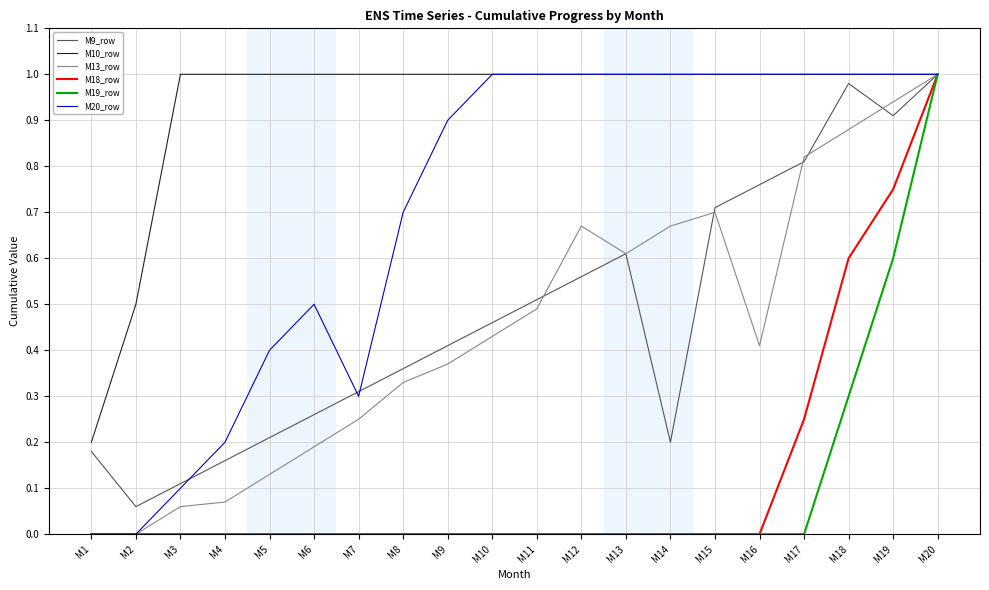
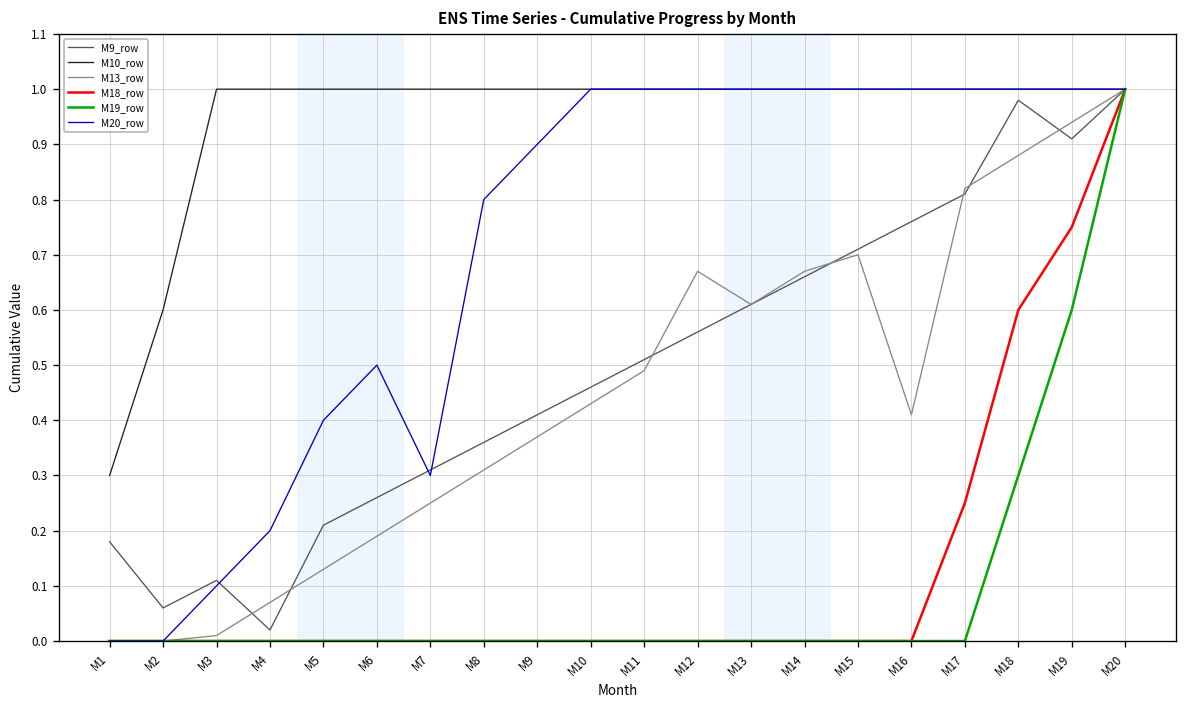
  {
    "M9_row": {
      "M1": 0.18,
      "M2": 0.06,
      "M3": 0.11,
-     "M4": 0.16,
+     "M4": 0.02,
      "M5": 0.21,
      "M6": 0.26,
      "M7": 0.31,
      "M8": 0.36,
      "M9": 0.41,
      "M10": 0.46,
      "M11": 0.51,
      "M12": 0.56,
-     "M14": 0.20,
+     "M14": 0.66,
      "M15": 0.71,
      "M16": 0.76,
      "M17": 0.81,
      "M18": 0.98,
      "M19": 0.91
    },
    "M10_row": {
-     "M1": 0.2,
-     "M2": 0.5,
+     "M1": 0.3,
+     "M2": 0.6,
      "M3": 1.0,
      "M4": 1.0,
      "M5": 1.0,
      "M6": 1.0,
      "M7": 1.0,
      "M8": 1.0,
      "M9": 1.0
    },
    "M13_row": {
-     "M3": 0.06,
+     "M3": 0.01,
      "M4": 0.07,
      "M5": 0.13,
      "M6": 0.19,
      "M7": 0.25,
-     "M8": 0.33,
+     "M8": 0.31,
      "M9": 0.37,
      "M10": 0.43,
      "M11": 0.49,
      "M12": 0.67,
      "M14": 0.67,
      "M15": 0.70,
      "M16": 0.41,
      "M17": 0.82,
      "M18": 0.88,
      "M19": 0.94
    },
    "M18_row": {
      "M17": 0.25,
      "M18": 0.60,
      "M19": 0.75
    },
    "M19_row": {
      "M17": 0.00,
      "M18": 0.30,
      "M19": 0.60
    },
    "M20_row": {
      "M3": 0.1,
      "M4": 0.2,
      "M5": 0.4,
      "M6": 0.5,
      "M7": 0.3,
-     "M8": 0.7,
+     "M8": 0.8,
      "M9": 0.9
    }
  }
